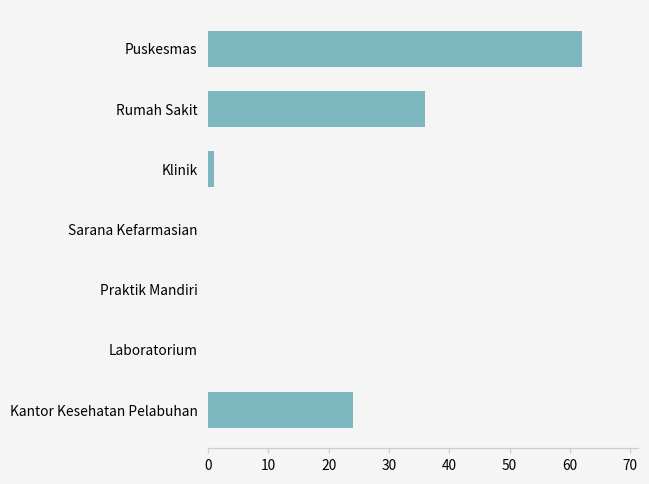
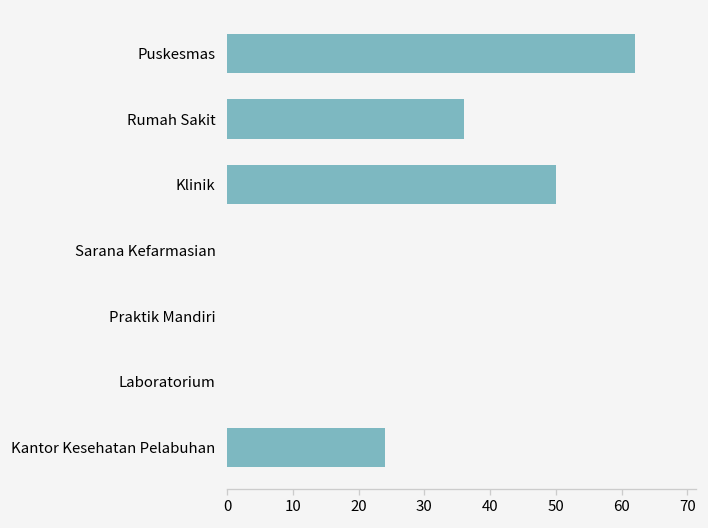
  {
    "Puskesmas": 62,
    "Rumah Sakit": 36,
-   "Klinik": 1,
+   "Klinik": 50,
    "Sarana Kefarmasian": 0,
    "Praktik Mandiri": 0,
    "Laboratorium": 0,
    "Kantor Kesehatan Pelabuhan": 24
  }
